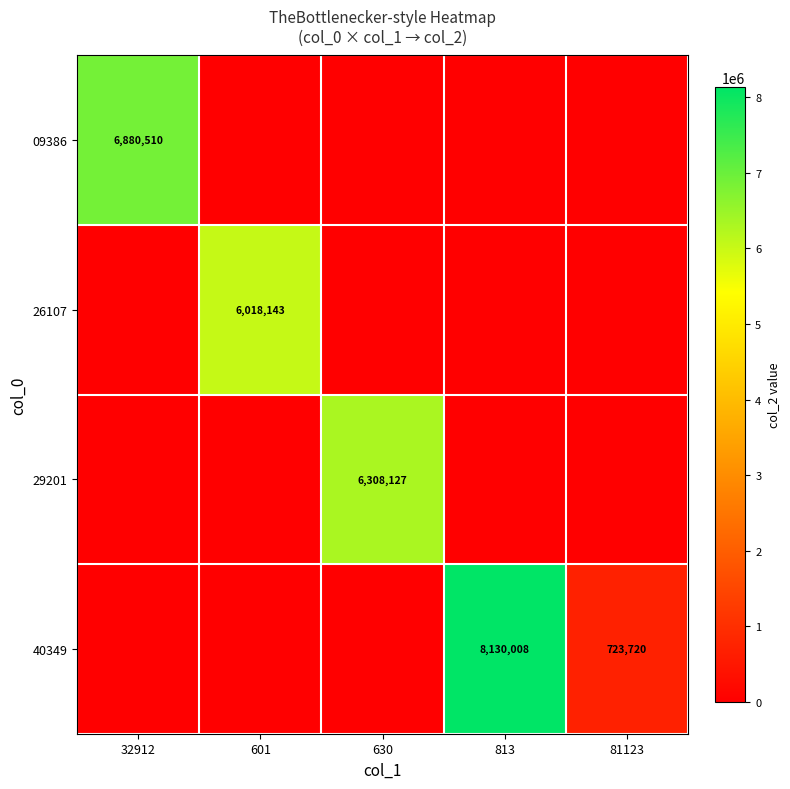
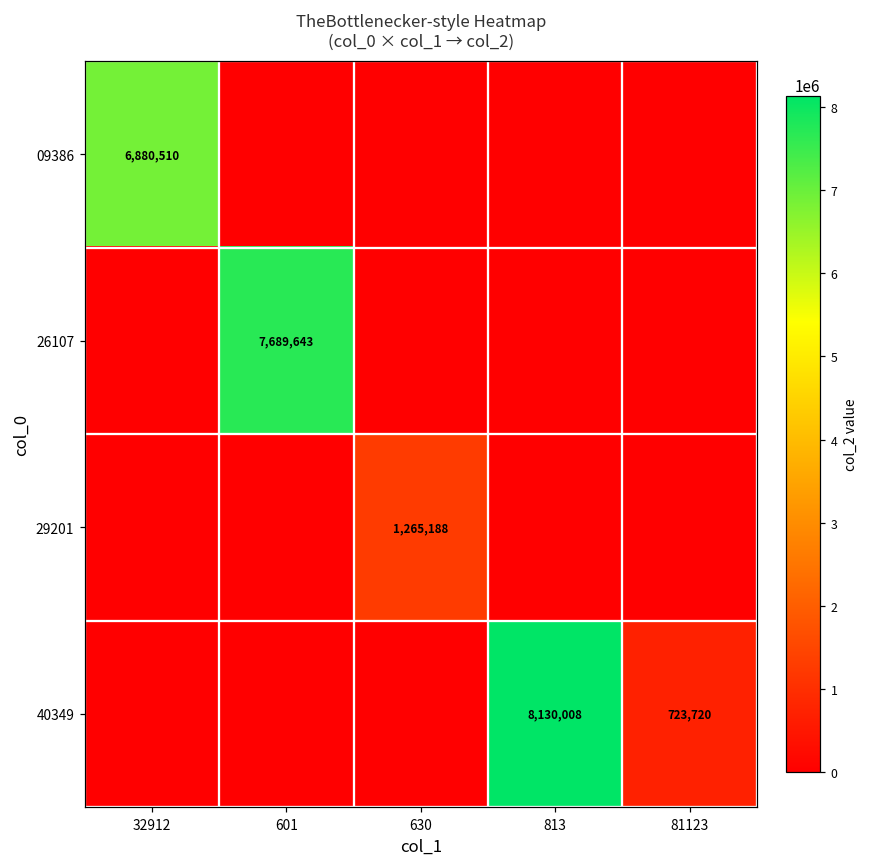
  {
    "09386": {
      "32912": "6,880,510"
    },
    "26107": {
-     "601": "6,018,143"
+     "601": "7,689,643"
    },
    "29201": {
-     "630": "6,308,127"
+     "630": "1,265,188"
    },
    "40349": {
      "813": "8,130,008",
      "81123": "723,720"
    }
  }
